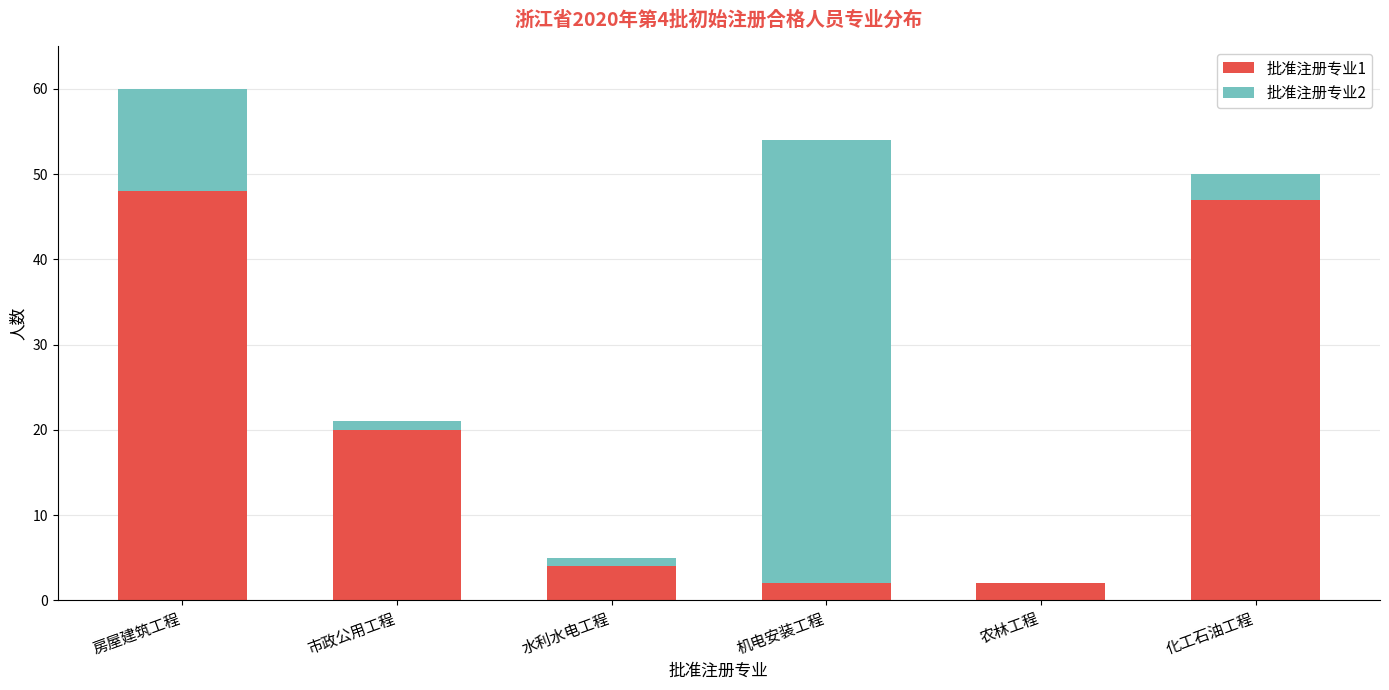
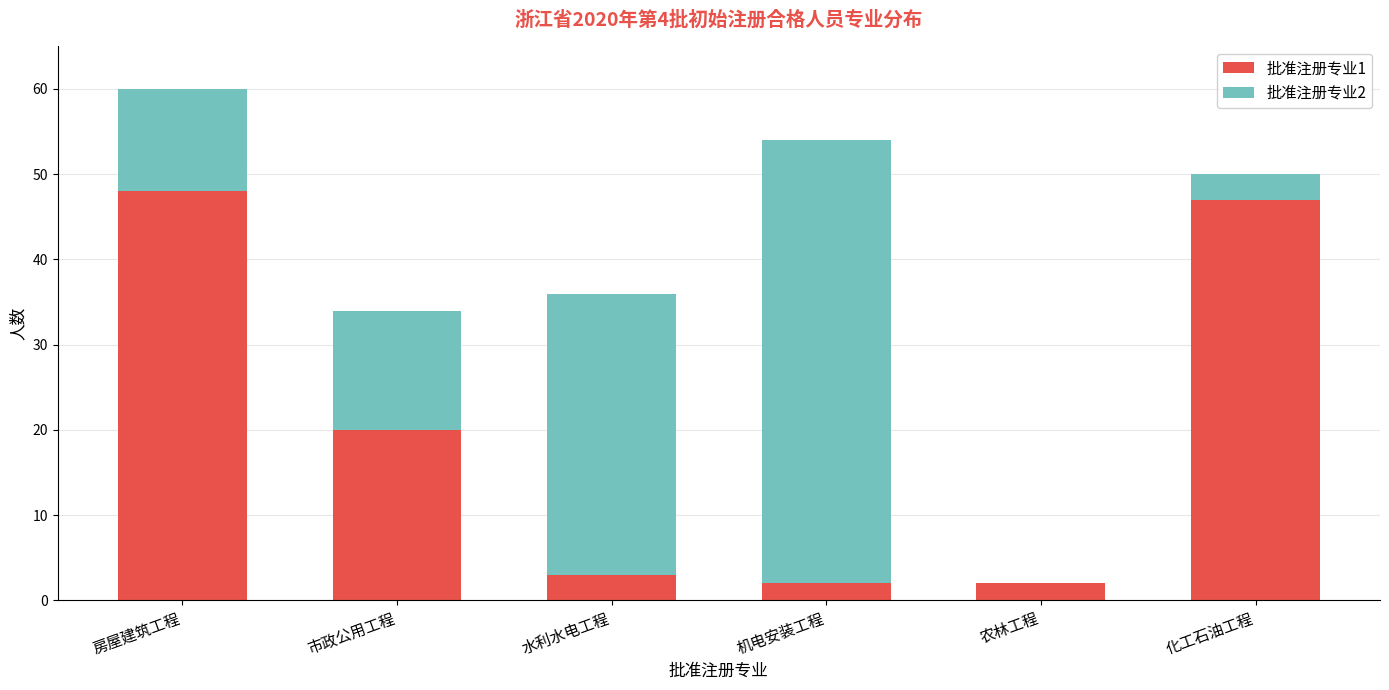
  {
    "批准注册专业1": {
      "房屋建筑工程": 48,
      "市政公用工程": 20,
-     "水利水电工程": 4,
+     "水利水电工程": 3,
      "机电安装工程": 2,
      "农林工程": 2,
      "化工石油工程": 47
    },
    "批准注册专业2": {
      "房屋建筑工程": 12,
-     "市政公用工程": 1,
-     "水利水电工程": 1,
+     "市政公用工程": 14,
+     "水利水电工程": 33,
      "机电安装工程": 52,
      "农林工程": 0,
      "化工石油工程": 3
    }
  }
